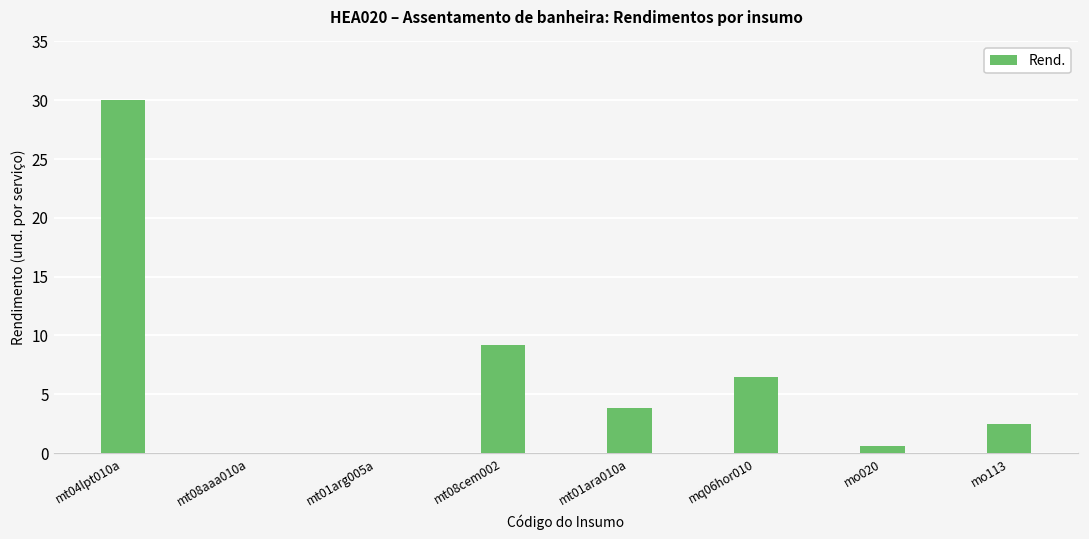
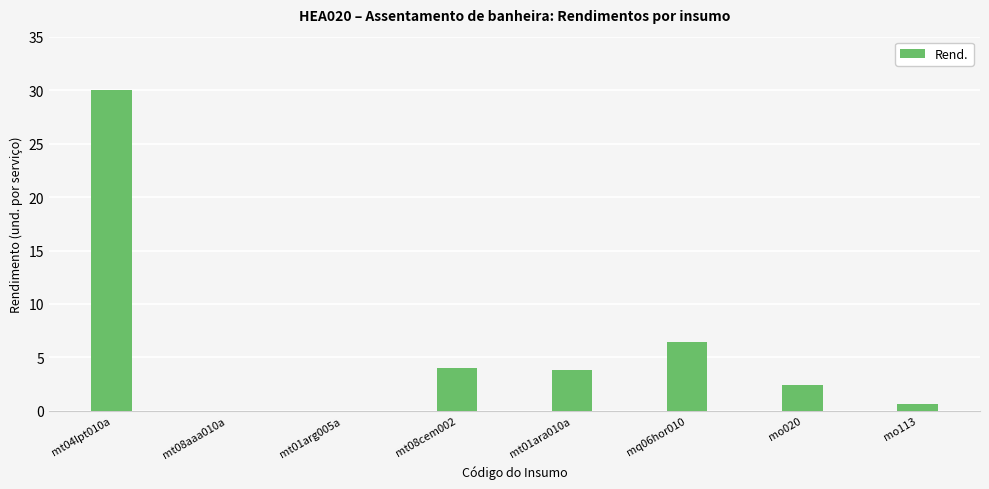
  {
    "mt04lpt010a": 30.0,
-   "mt08cem002": 9.2,
+   "mt08cem002": 4.0,
    "mt01ara010a": 3.8,
    "mq06hor010": 6.5,
-   "mo020": 0.6,
-   "mo113": 2.5
+   "mo020": 2.4,
+   "mo113": 0.6
  }
